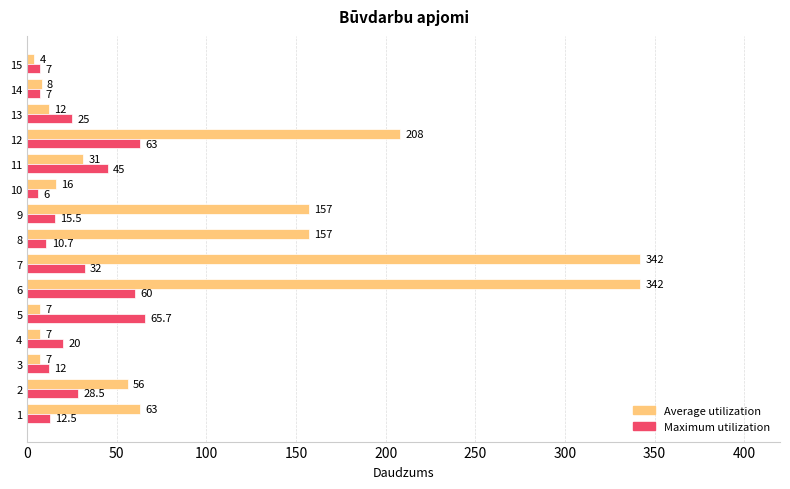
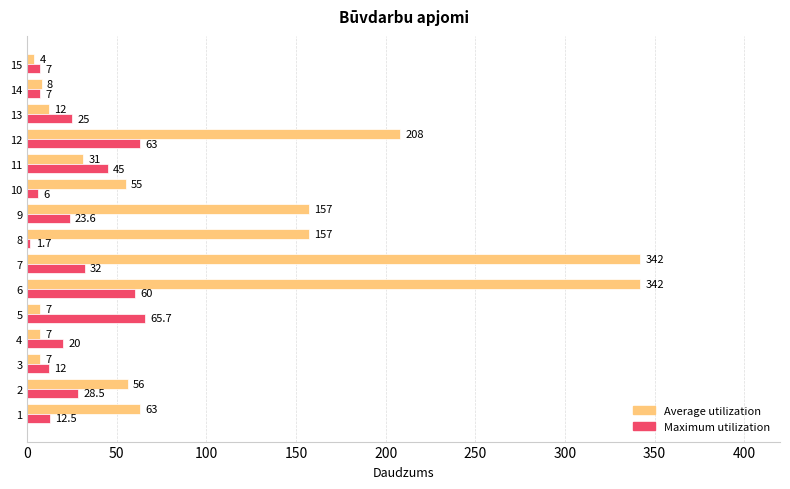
  {
    "Average utilization": {
      "15": 4,
      "14": 8,
      "13": 12,
      "12": 208,
      "11": 31,
-     "10": 16,
+     "10": 55,
      "9": 157,
      "8": 157,
      "7": 342,
      "6": 342,
      "5": 7,
      "4": 7,
      "3": 7,
      "2": 56,
      "1": 63
    },
    "Maximum utilization": {
      "15": 7,
      "14": 7,
      "13": 25,
      "12": 63,
      "11": 45,
      "10": 6,
-     "9": 15.5,
-     "8": 10.7,
+     "9": 23.6,
+     "8": 1.7,
      "7": 32,
      "6": 60,
      "5": 65.7,
      "4": 20,
      "3": 12,
      "2": 28.5,
      "1": 12.5
    }
  }
